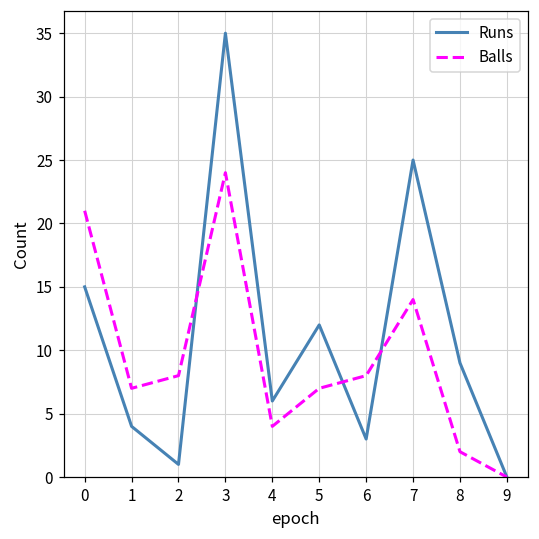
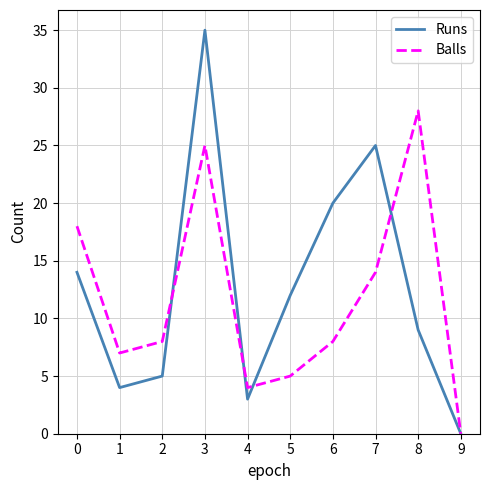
  {
    "Runs": {
-     "0": 15,
+     "0": 14,
      "1": 4,
-     "2": 1,
+     "2": 5,
      "3": 35,
-     "4": 6,
+     "4": 3,
      "5": 12,
-     "6": 3,
+     "6": 20,
      "7": 25,
      "8": 9
    },
    "Balls": {
-     "0": 21,
+     "0": 18,
      "1": 7,
      "2": 8,
-     "3": 24,
+     "3": 25,
      "4": 4,
-     "5": 7,
+     "5": 5,
      "6": 8,
      "7": 14,
-     "8": 2
+     "8": 28
    }
  }
